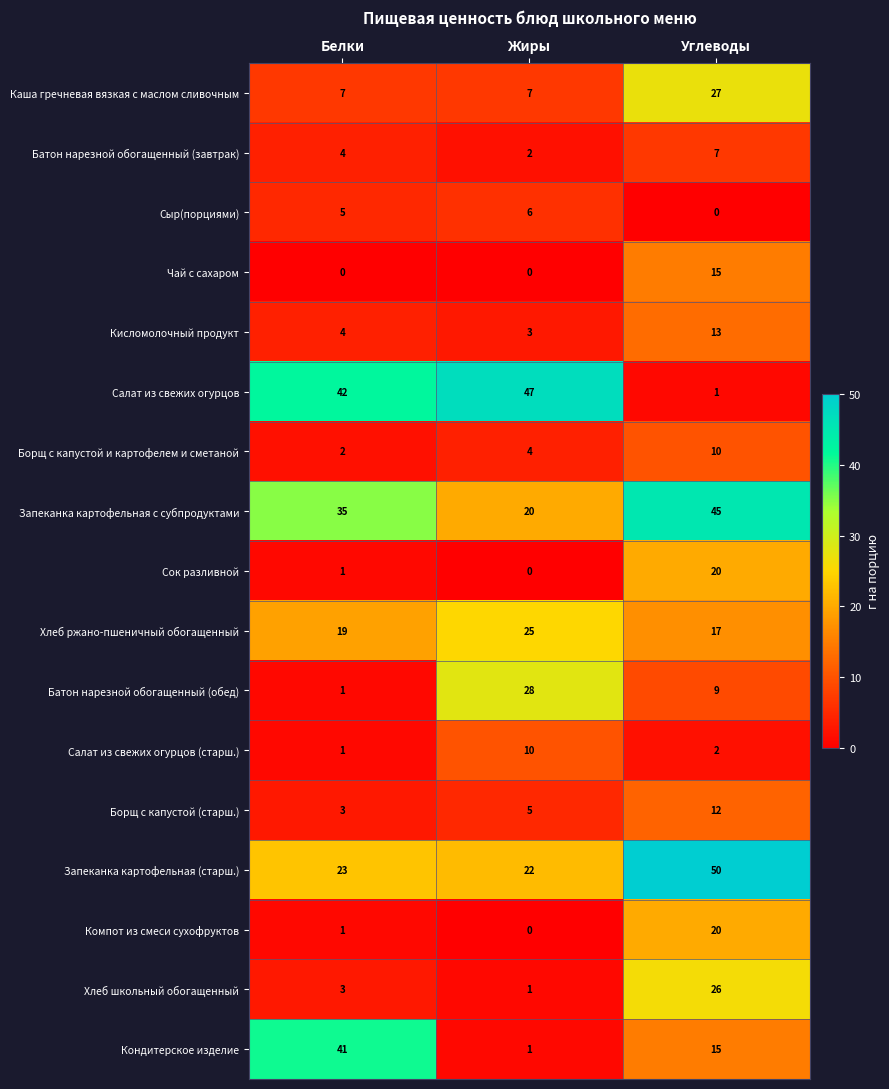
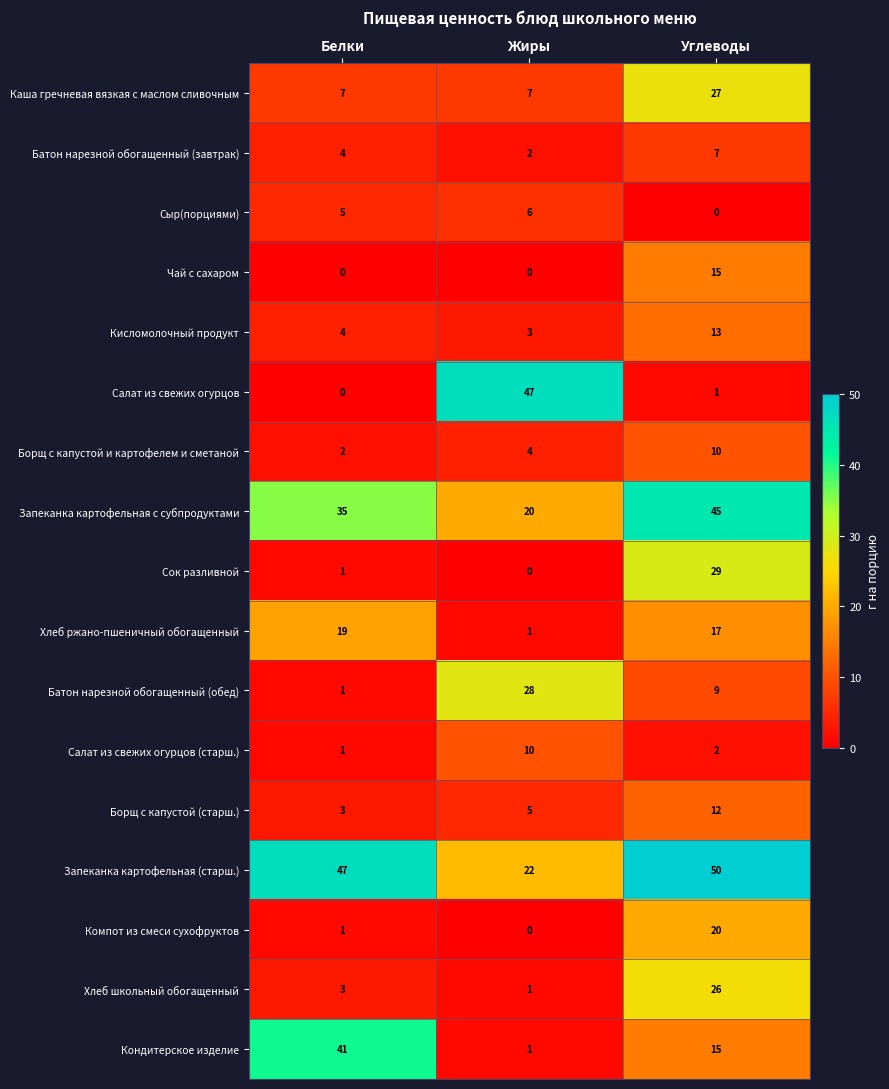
  {
    "Каша гречневая вязкая с маслом сливочным": {
      "Белки": 7,
      "Жиры": 7,
      "Углеводы": 27
    },
    "Батон нарезной обогащенный (завтрак)": {
      "Белки": 4,
      "Жиры": 2,
      "Углеводы": 7
    },
    "Сыр(порциями)": {
      "Белки": 5,
      "Жиры": 6,
      "Углеводы": 0
    },
    "Чай с сахаром": {
      "Белки": 0,
      "Жиры": 0,
      "Углеводы": 15
    },
    "Кисломолочный продукт": {
      "Белки": 4,
      "Жиры": 3,
      "Углеводы": 13
    },
    "Салат из свежих огурцов": {
-     "Белки": 42,
+     "Белки": 0,
      "Жиры": 47,
      "Углеводы": 1
    },
    "Борщ с капустой и картофелем и сметаной": {
      "Белки": 2,
      "Жиры": 4,
      "Углеводы": 10
    },
    "Запеканка картофельная с субпродуктами": {
      "Белки": 35,
      "Жиры": 20,
      "Углеводы": 45
    },
    "Сок разливной": {
      "Белки": 1,
      "Жиры": 0,
-     "Углеводы": 20
+     "Углеводы": 29
    },
    "Хлеб ржано-пшеничный обогащенный": {
      "Белки": 19,
-     "Жиры": 25,
+     "Жиры": 1,
      "Углеводы": 17
    },
    "Батон нарезной обогащенный (обед)": {
      "Белки": 1,
      "Жиры": 28,
      "Углеводы": 9
    },
    "Салат из свежих огурцов (старш.)": {
      "Белки": 1,
      "Жиры": 10,
      "Углеводы": 2
    },
    "Борщ с капустой (старш.)": {
      "Белки": 3,
      "Жиры": 5,
      "Углеводы": 12
    },
    "Запеканка картофельная (старш.)": {
-     "Белки": 23,
+     "Белки": 47,
      "Жиры": 22,
      "Углеводы": 50
    },
    "Компот из смеси сухофруктов": {
      "Белки": 1,
      "Жиры": 0,
      "Углеводы": 20
    },
    "Хлеб школьный обогащенный": {
      "Белки": 3,
      "Жиры": 1,
      "Углеводы": 26
    },
    "Кондитерское изделие": {
      "Белки": 41,
      "Жиры": 1,
      "Углеводы": 15
    }
  }
